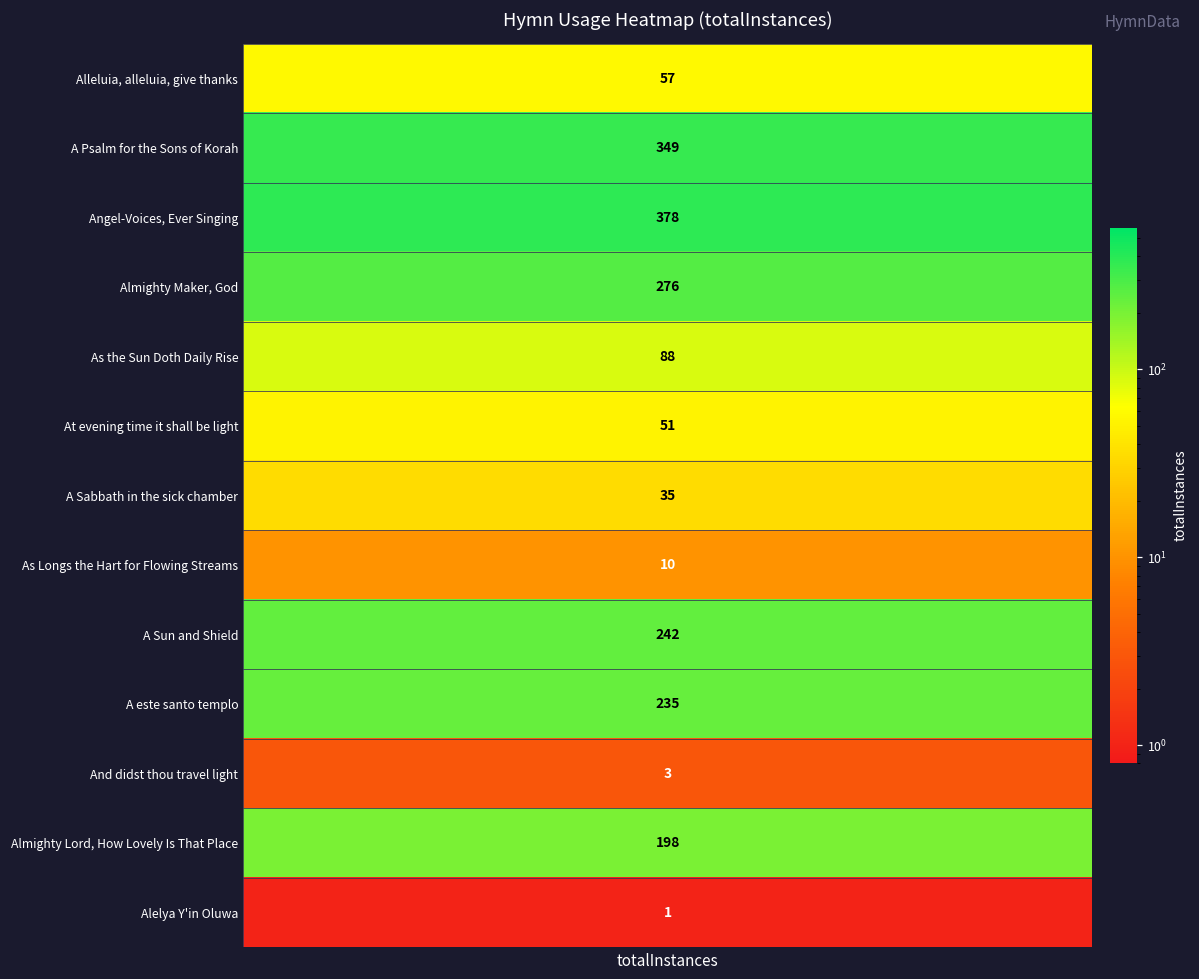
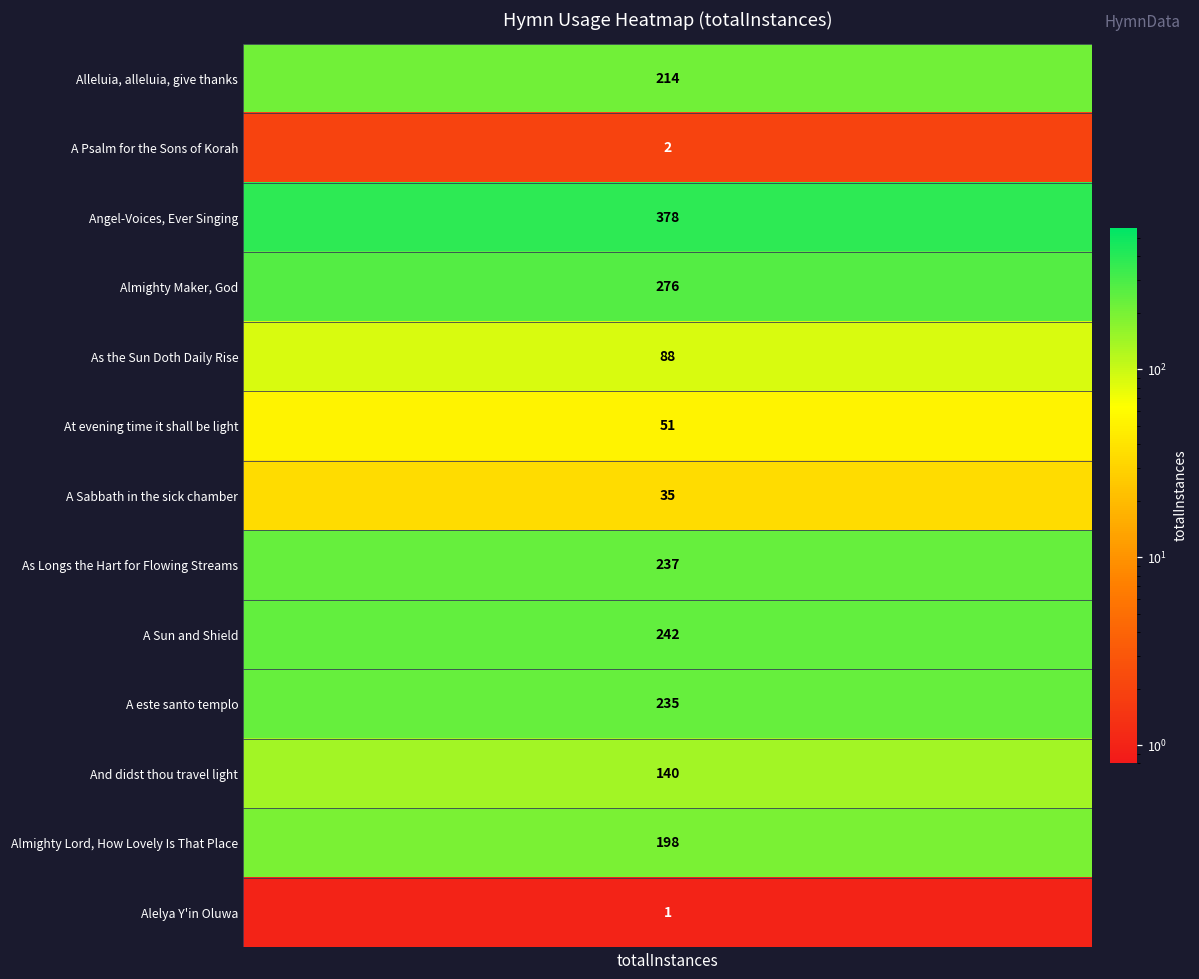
  {
    "Alleluia, alleluia, give thanks": {
-     "totalInstances": 57
+     "totalInstances": 214
    },
    "A Psalm for the Sons of Korah": {
-     "totalInstances": 349
+     "totalInstances": 2
    },
    "Angel-Voices, Ever Singing": {
      "totalInstances": 378
    },
    "Almighty Maker, God": {
      "totalInstances": 276
    },
    "As the Sun Doth Daily Rise": {
      "totalInstances": 88
    },
    "At evening time it shall be light": {
      "totalInstances": 51
    },
    "A Sabbath in the sick chamber": {
      "totalInstances": 35
    },
    "As Longs the Hart for Flowing Streams": {
-     "totalInstances": 10
+     "totalInstances": 237
    },
    "A Sun and Shield": {
      "totalInstances": 242
    },
    "A este santo templo": {
      "totalInstances": 235
    },
    "And didst thou travel light": {
-     "totalInstances": 3
+     "totalInstances": 140
    },
    "Almighty Lord, How Lovely Is That Place": {
      "totalInstances": 198
    },
    "Alelya Y'in Oluwa": {
      "totalInstances": 1
    }
  }
